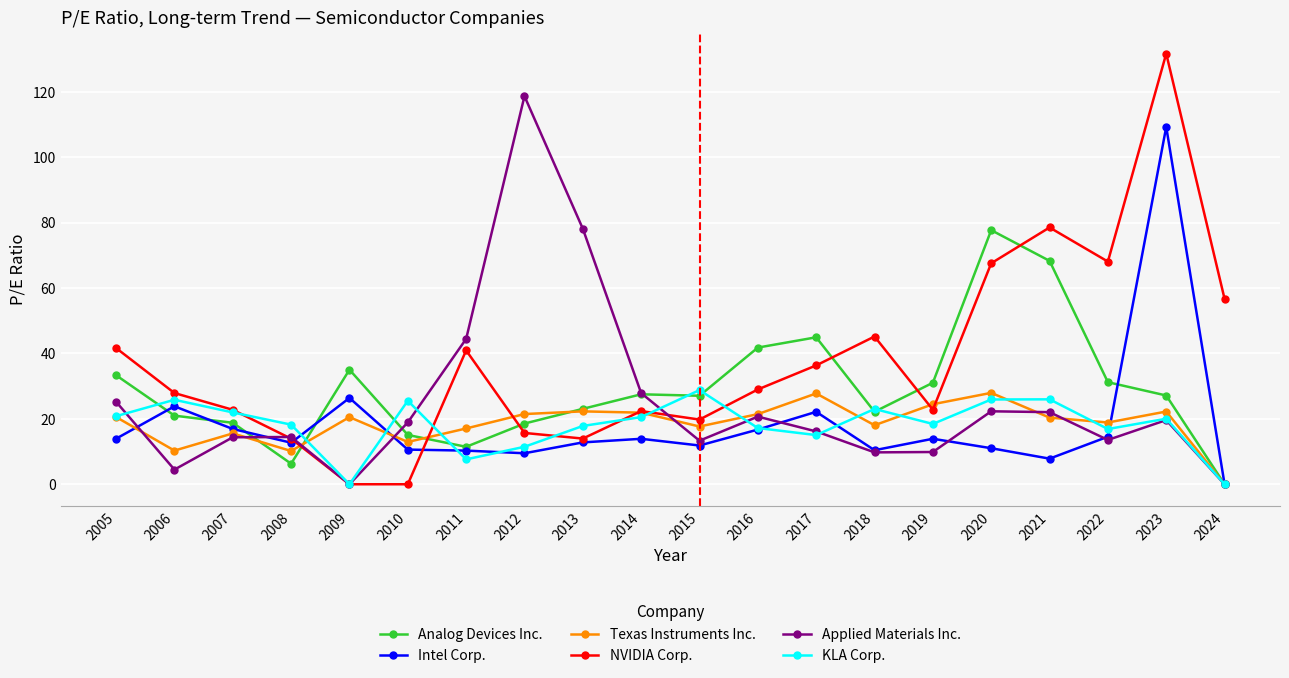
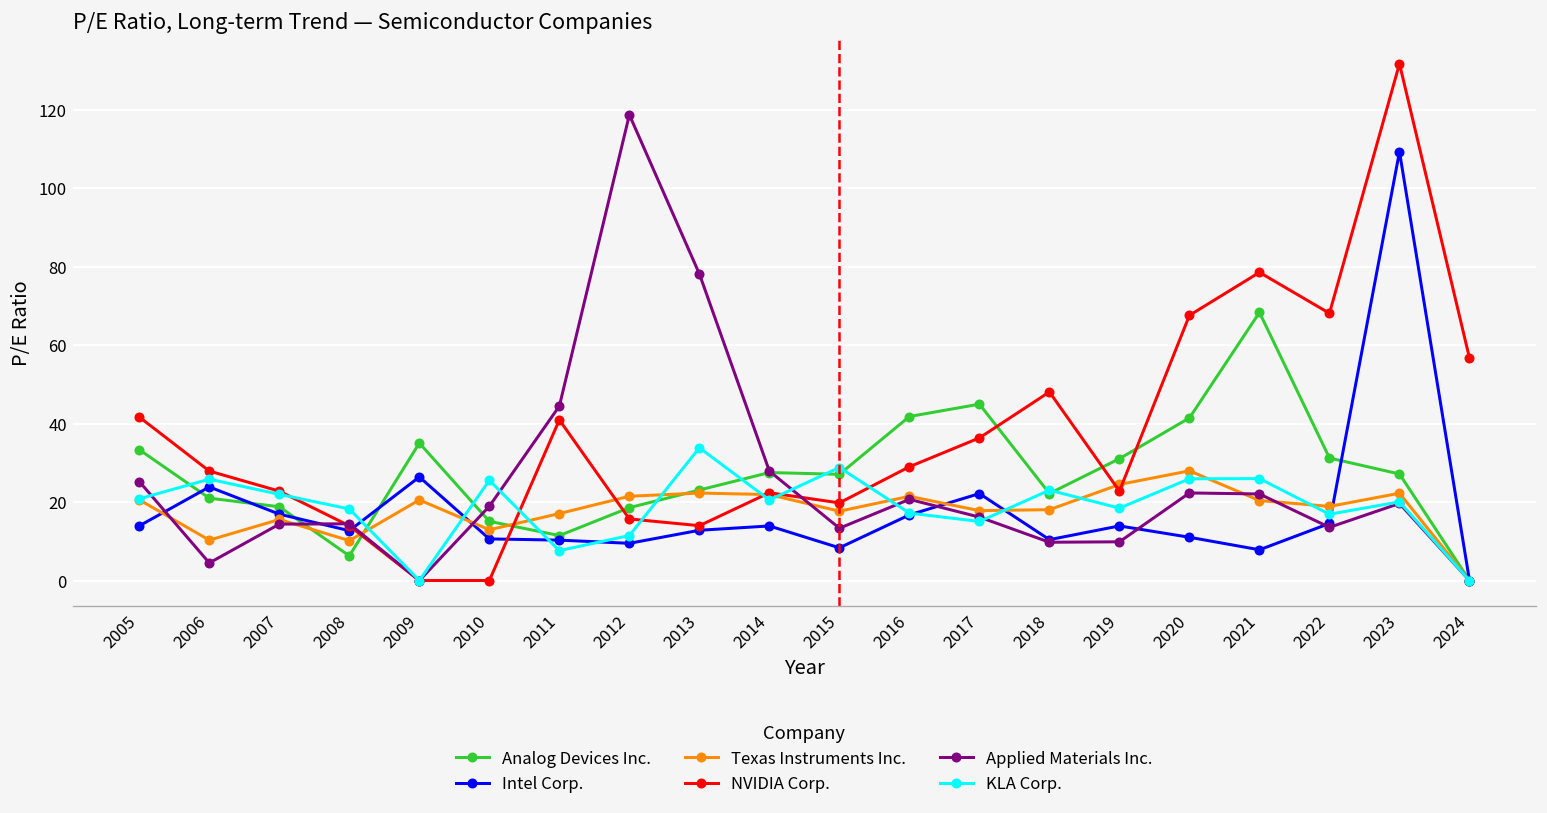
  {
    "Analog Devices Inc.": {
      "2005": 33,
      "2006": 21,
      "2007": 19,
      "2008": 6,
      "2009": 35,
      "2010": 15,
      "2011": 11,
      "2012": 19,
      "2015": 27,
      "2016": 42,
      "2017": 45,
      "2018": 22,
      "2019": 31,
-     "2020": 78,
+     "2020": 41,
      "2021": 68,
      "2022": 31,
      "2023": 27
    },
    "Intel Corp.": {
      "2005": 14,
      "2006": 24,
      "2007": 17,
      "2008": 13,
      "2009": 26,
      "2010": 11,
      "2011": 10,
      "2012": 9,
      "2013": 13,
      "2014": 14,
-     "2015": 12,
+     "2015": 8,
      "2017": 22,
      "2019": 14,
      "2020": 11,
      "2021": 8,
      "2022": 15,
      "2023": 109
    },
    "Texas Instruments Inc.": {
      "2006": 10,
      "2007": 16,
      "2008": 10,
      "2009": 21,
      "2010": 13,
      "2011": 17,
      "2012": 21,
      "2015": 18,
-     "2017": 28,
+     "2017": 18,
      "2018": 18,
      "2019": 24,
      "2020": 28,
      "2021": 20,
      "2022": 19,
      "2023": 22
    },
    "NVIDIA Corp.": {
      "2005": 42,
      "2006": 28,
      "2007": 23,
      "2010": 0,
      "2011": 41,
      "2012": 16,
      "2013": 14,
      "2015": 20,
      "2016": 29,
      "2017": 36,
-     "2018": 45,
+     "2018": 48,
      "2019": 23,
      "2020": 68,
      "2021": 79,
      "2022": 68,
      "2023": 132,
      "2024": 57
    },
    "Applied Materials Inc.": {
      "2005": 25,
      "2006": 4,
      "2007": 14,
      "2010": 19,
      "2011": 44,
      "2012": 119,
      "2013": 78,
      "2015": 13,
      "2017": 16,
      "2019": 10,
      "2020": 22,
      "2021": 22,
      "2022": 14
    },
    "KLA Corp.": {
      "2006": 26,
      "2007": 22,
      "2008": 18,
      "2010": 26,
      "2011": 8,
      "2012": 11,
-     "2013": 18,
+     "2013": 34,
      "2014": 21,
      "2015": 29,
      "2017": 15,
      "2018": 23,
      "2019": 18,
      "2020": 26,
      "2021": 26,
      "2022": 17
    }
  }
